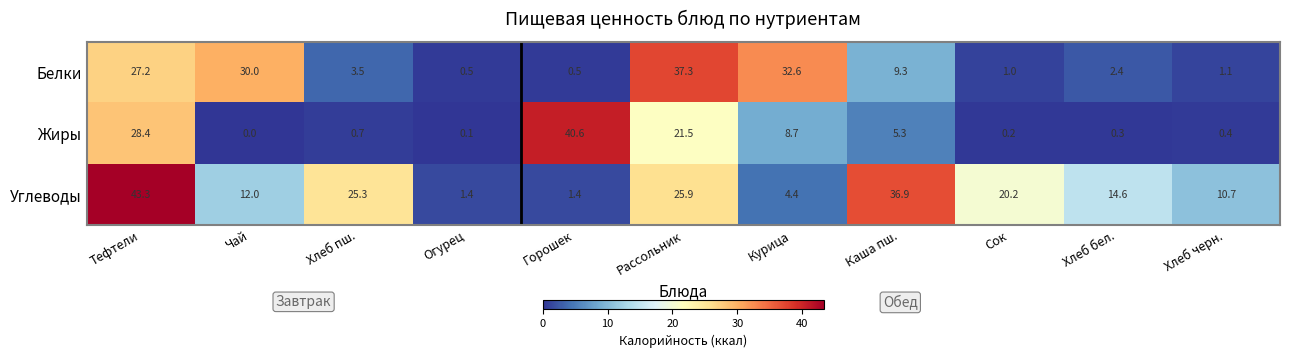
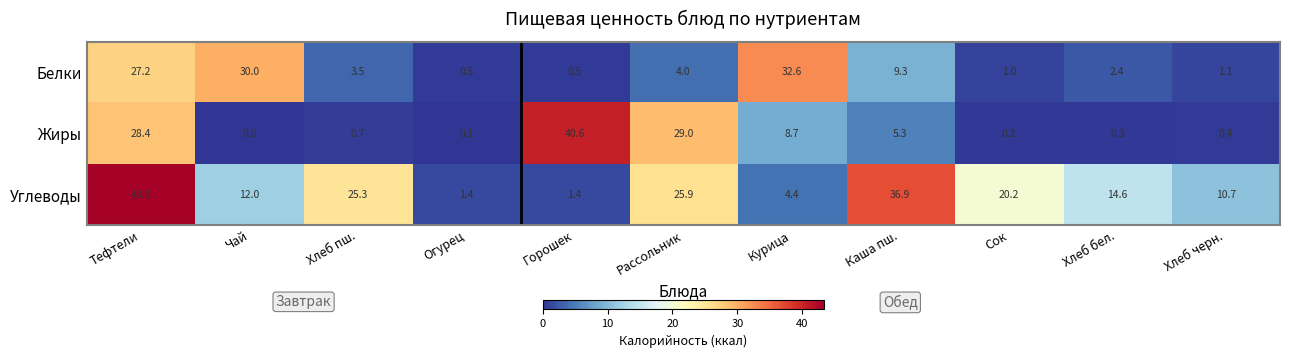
  {
    "Белки": {
      "Тефтели": 27.2,
      "Чай": 30.0,
      "Хлеб пш.": 3.5,
      "Огурец": 0.5,
      "Горошек": 0.5,
-     "Рассольник": 37.3,
+     "Рассольник": 4.0,
      "Курица": 32.6,
      "Каша пш.": 9.3,
      "Сок": 1.0,
      "Хлеб бел.": 2.4,
      "Хлеб черн.": 1.1
    },
    "Жиры": {
      "Тефтели": 28.4,
      "Чай": 0.0,
      "Хлеб пш.": 0.7,
      "Огурец": 0.1,
      "Горошек": 40.6,
-     "Рассольник": 21.5,
+     "Рассольник": 29.0,
      "Курица": 8.7,
      "Каша пш.": 5.3,
      "Сок": 0.2,
      "Хлеб бел.": 0.3,
      "Хлеб черн.": 0.4
    },
    "Углеводы": {
      "Тефтели": 43.3,
      "Чай": 12.0,
      "Хлеб пш.": 25.3,
      "Огурец": 1.4,
      "Горошек": 1.4,
      "Рассольник": 25.9,
      "Курица": 4.4,
      "Каша пш.": 36.9,
      "Сок": 20.2,
      "Хлеб бел.": 14.6,
      "Хлеб черн.": 10.7
    }
  }
